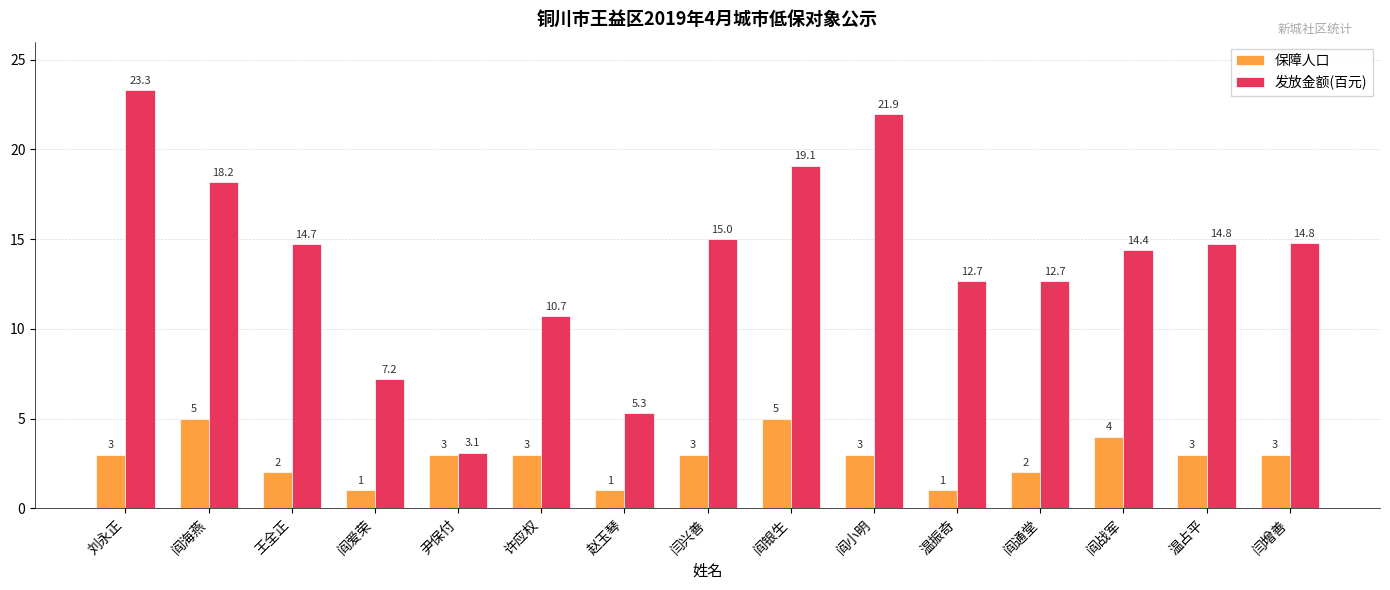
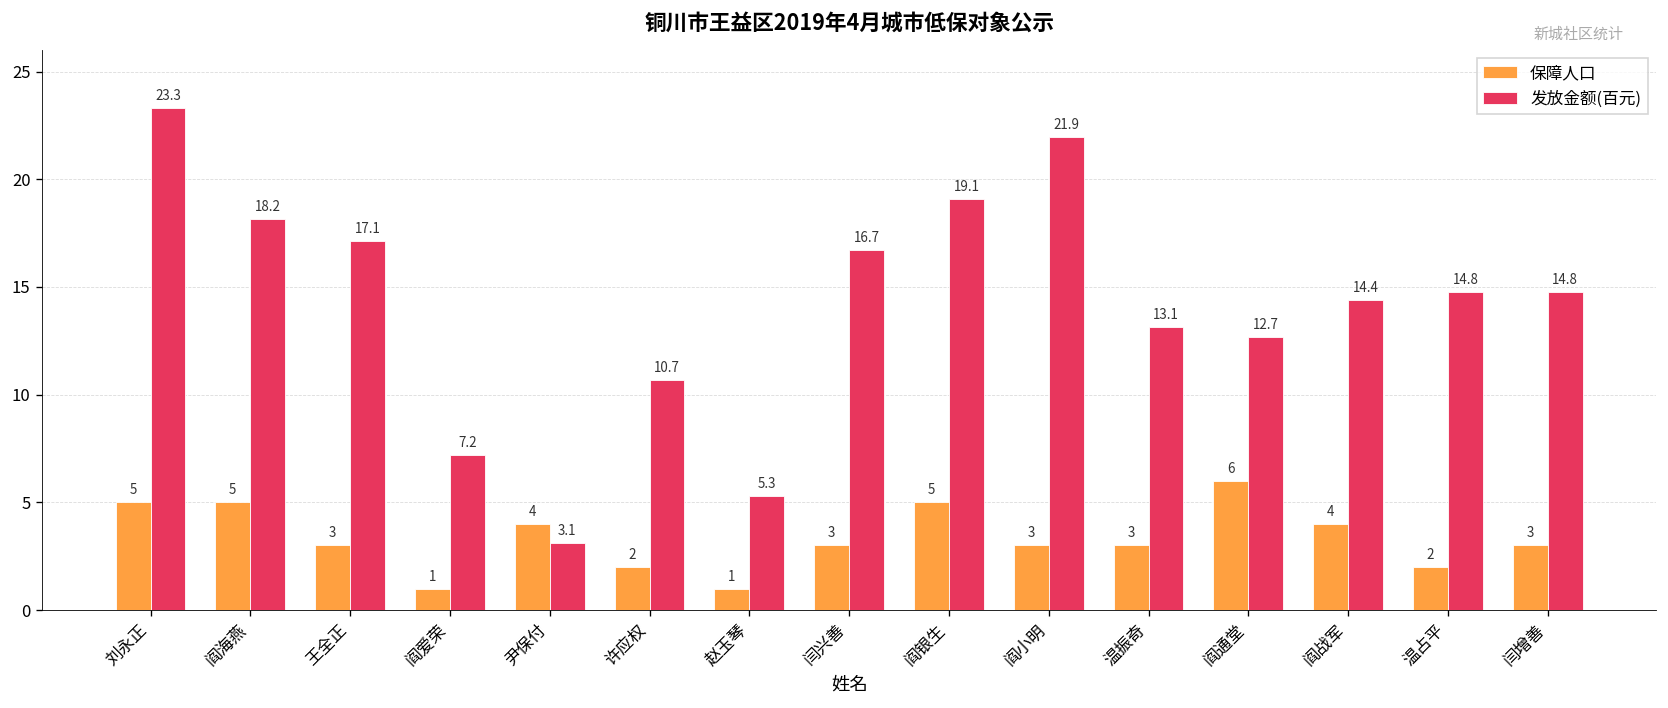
  {
    "保障人口": {
-     "刘永正": 3,
+     "刘永正": 5,
      "阎海燕": 5,
-     "王全正": 2,
+     "王全正": 3,
      "阎爱荣": 1,
-     "尹保付": 3,
-     "许应权": 3,
+     "尹保付": 4,
+     "许应权": 2,
      "赵玉琴": 1,
      "闫兴善": 3,
      "阎银生": 5,
      "阎小明": 3,
-     "温振奇": 1,
-     "阎通堂": 2,
+     "温振奇": 3,
+     "阎通堂": 6,
      "阎战军": 4,
-     "温占平": 3,
+     "温占平": 2,
      "闫增善": 3
    },
    "发放金额(百元)": {
      "刘永正": 23.3,
      "阎海燕": 18.2,
-     "王全正": 14.7,
+     "王全正": 17.1,
      "阎爱荣": 7.2,
      "尹保付": 3.1,
      "许应权": 10.7,
      "赵玉琴": 5.3,
-     "闫兴善": 15.0,
+     "闫兴善": 16.7,
      "阎银生": 19.1,
      "阎小明": 21.9,
-     "温振奇": 12.7,
+     "温振奇": 13.1,
      "阎通堂": 12.7,
      "阎战军": 14.4,
      "温占平": 14.8,
      "闫增善": 14.8
    }
  }
